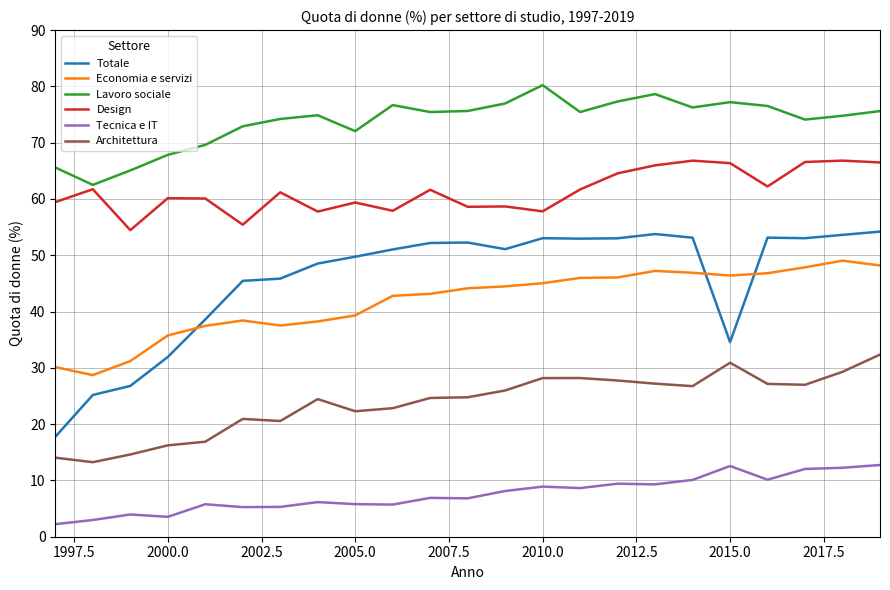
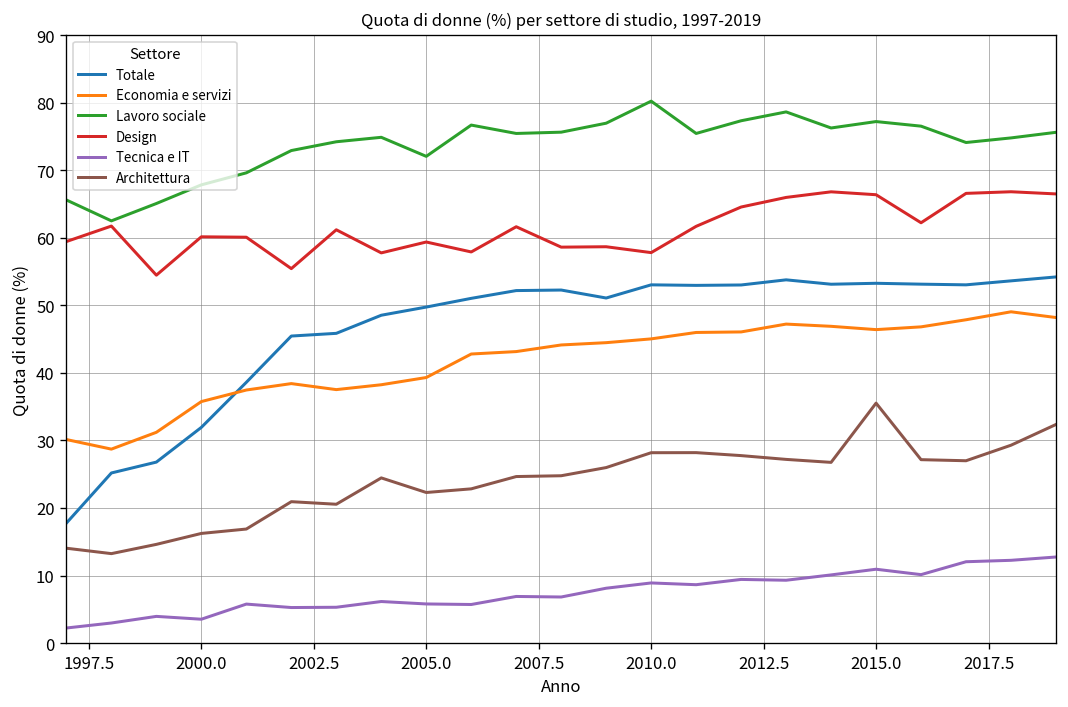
  {
    "Totale": {
      "2000.0": 32,
      "2005.0": 50,
      "2010.0": 53,
-     "2015.0": 35
+     "2015.0": 53
    },
    "Economia e servizi": {
      "2000.0": 36,
      "2005.0": 39,
      "2010.0": 45,
      "2015.0": 46
    },
    "Lavoro sociale": {
      "2000.0": 68,
      "2005.0": 72,
      "2010.0": 80,
      "2015.0": 77
    },
    "Design": {
      "2000.0": 60,
      "2005.0": 59,
      "2010.0": 58,
      "2015.0": 66
    },
    "Tecnica e IT": {
      "2000.0": 4,
      "2005.0": 6,
      "2010.0": 9,
-     "2015.0": 13
+     "2015.0": 11
    },
    "Architettura": {
      "2000.0": 16,
      "2005.0": 22,
      "2010.0": 28,
-     "2015.0": 31
+     "2015.0": 36
    }
  }
